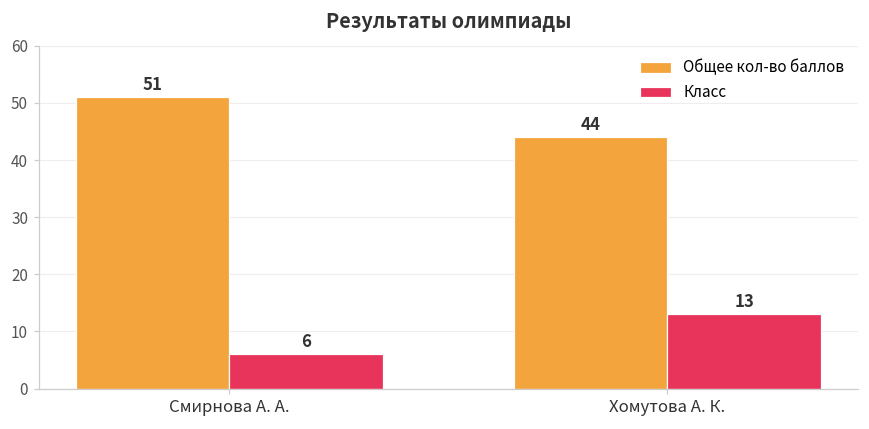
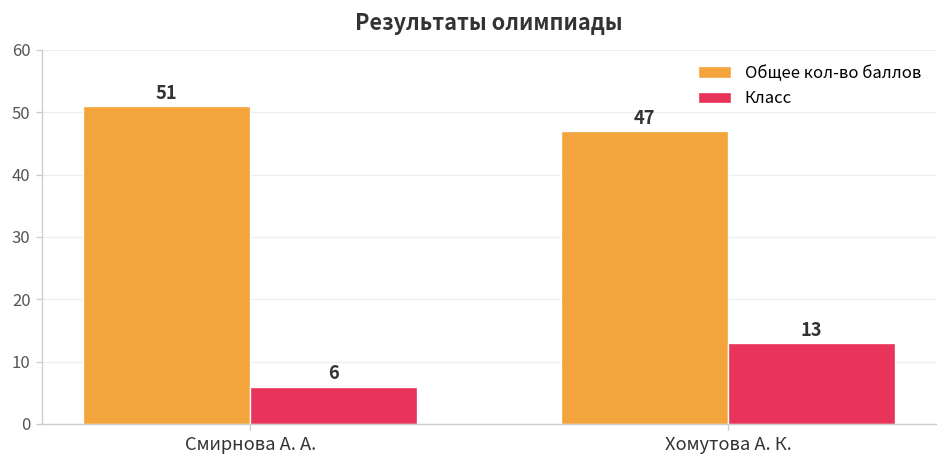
  {
    "Общее кол-во баллов": {
      "Смирнова А. А.": 51,
-     "Хомутова А. К.": 44
+     "Хомутова А. К.": 47
    },
    "Класс": {
      "Смирнова А. А.": 6,
      "Хомутова А. К.": 13
    }
  }
